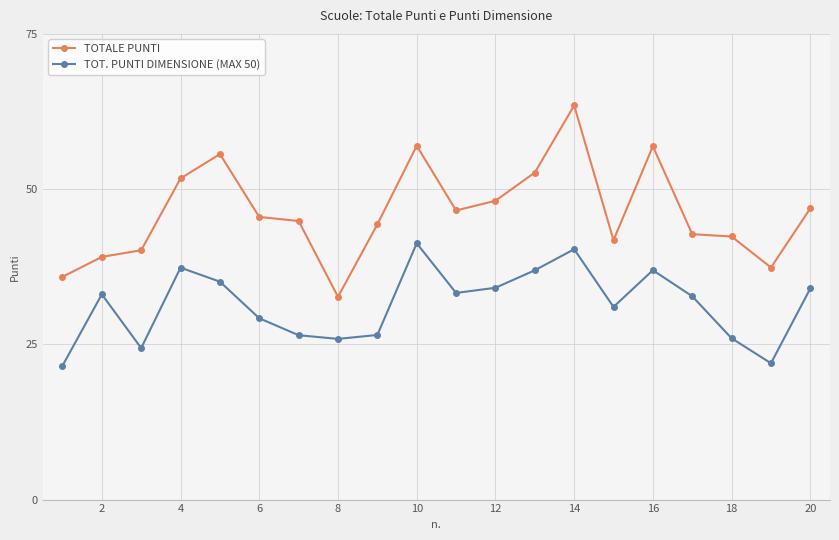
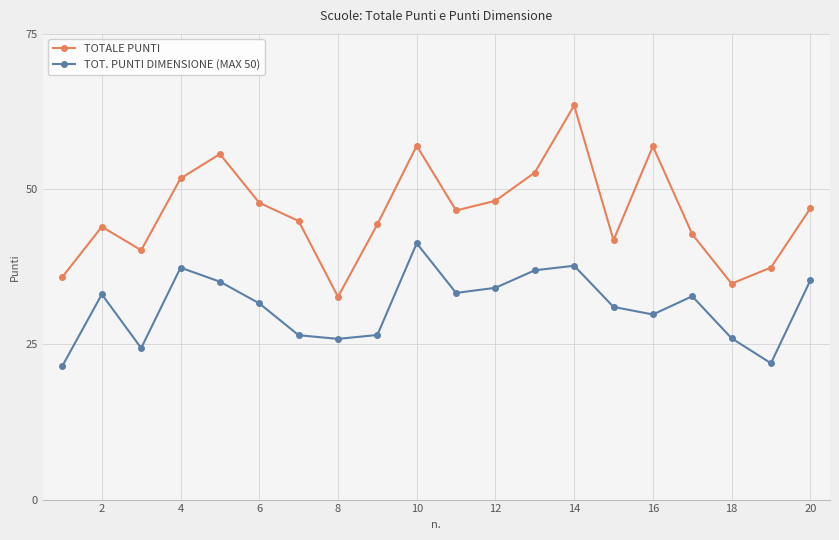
  {
    "TOTALE PUNTI": {
-     "2": 39,
+     "2": 44,
      "4": 52,
-     "6": 46,
+     "6": 48,
      "8": 33,
      "10": 57,
      "12": 48,
      "14": 63,
      "16": 57,
-     "18": 42,
+     "18": 35,
      "20": 47
    },
    "TOT. PUNTI DIMENSIONE (MAX 50)": {
      "2": 33,
      "4": 37,
-     "6": 29,
+     "6": 32,
      "8": 26,
      "10": 41,
      "12": 34,
-     "14": 40,
-     "16": 37,
+     "14": 38,
+     "16": 30,
      "18": 26,
-     "20": 34
+     "20": 35
    }
  }
